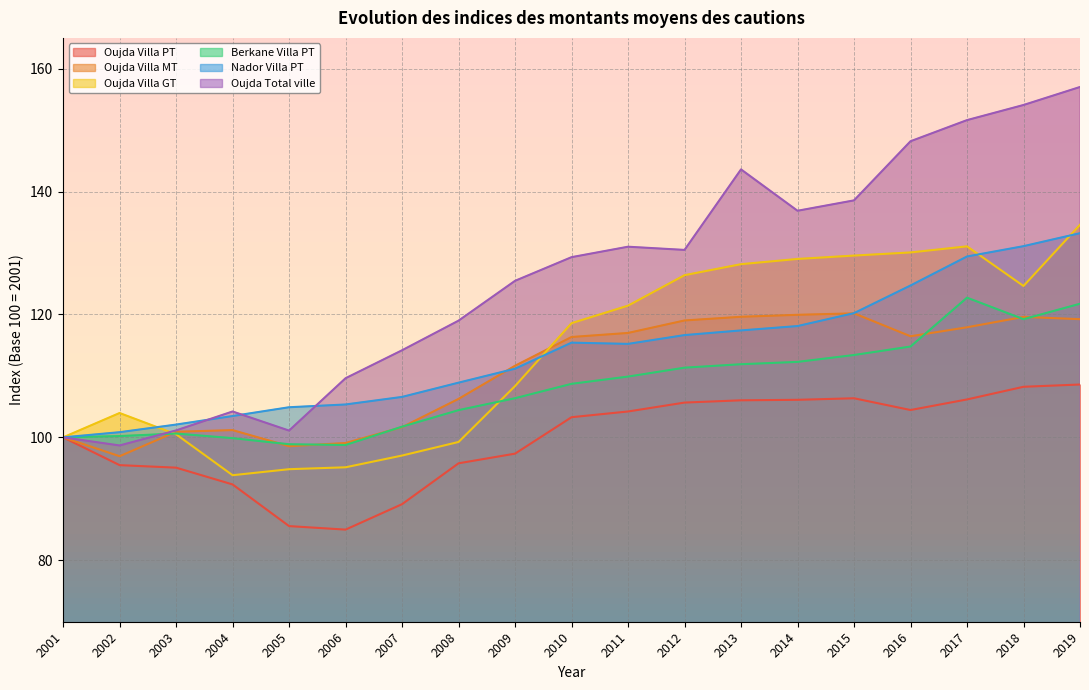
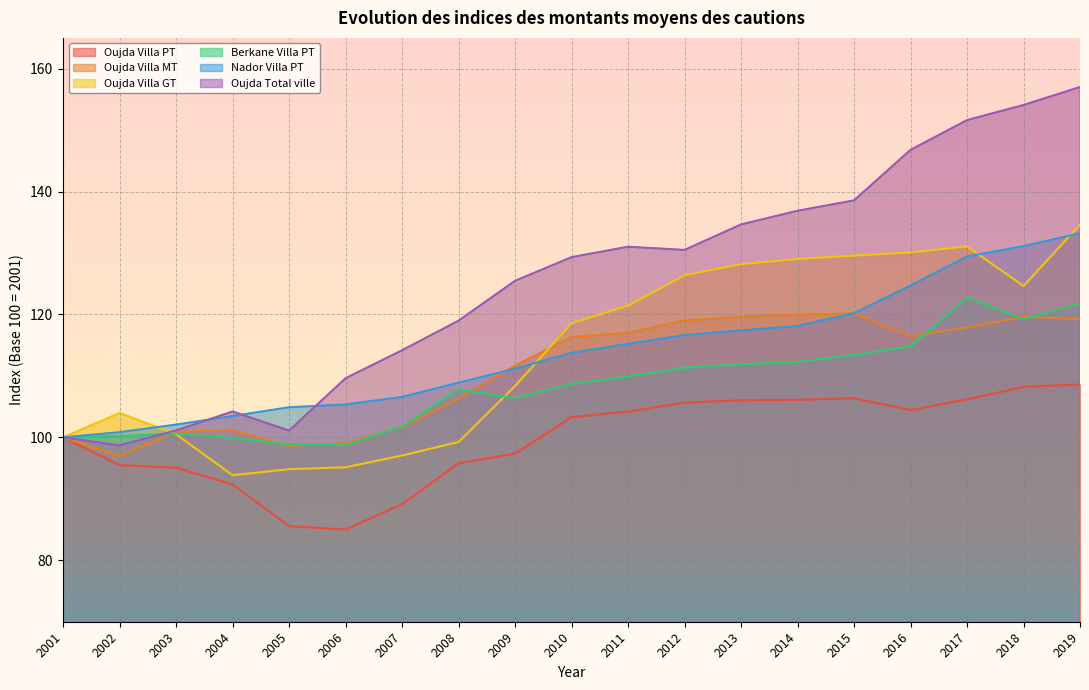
  {
    "Oujda Villa GT": {
      "2002": 104,
      "2004": 94,
      "2005": 95,
      "2006": 95,
      "2007": 97,
      "2008": 99,
      "2009": 108,
      "2010": 119,
      "2011": 121,
      "2012": 126,
      "2013": 128,
      "2014": 129,
      "2015": 130,
      "2016": 130,
      "2017": 131,
      "2018": 125,
      "2019": 135
    },
    "Berkane Villa PT": {
      "2002": 100,
      "2004": 100,
-     "2008": 104,
+     "2008": 108,
      "2009": 106,
      "2010": 109,
      "2011": 110,
      "2012": 111,
      "2013": 112,
      "2014": 112,
      "2015": 113,
      "2016": 115,
      "2017": 123,
      "2019": 122
    },
    "Nador Villa PT": {
      "2002": 101,
      "2003": 102,
      "2004": 103,
      "2005": 105,
      "2006": 105,
      "2007": 107,
      "2008": 109,
      "2009": 111,
-     "2010": 115,
+     "2010": 114,
      "2011": 115,
      "2012": 117,
      "2013": 117,
      "2014": 118,
      "2016": 125,
      "2017": 129,
      "2018": 131,
      "2019": 133
    },
    "Oujda Total ville": {
      "2002": 99,
      "2004": 104,
      "2005": 101,
      "2006": 110,
      "2007": 114,
      "2008": 119,
      "2009": 125,
      "2010": 129,
      "2011": 131,
      "2012": 131,
-     "2013": 144,
+     "2013": 135,
      "2014": 137,
      "2015": 139,
-     "2016": 148,
+     "2016": 147,
      "2017": 152,
      "2018": 154,
      "2019": 157
    }
  }
